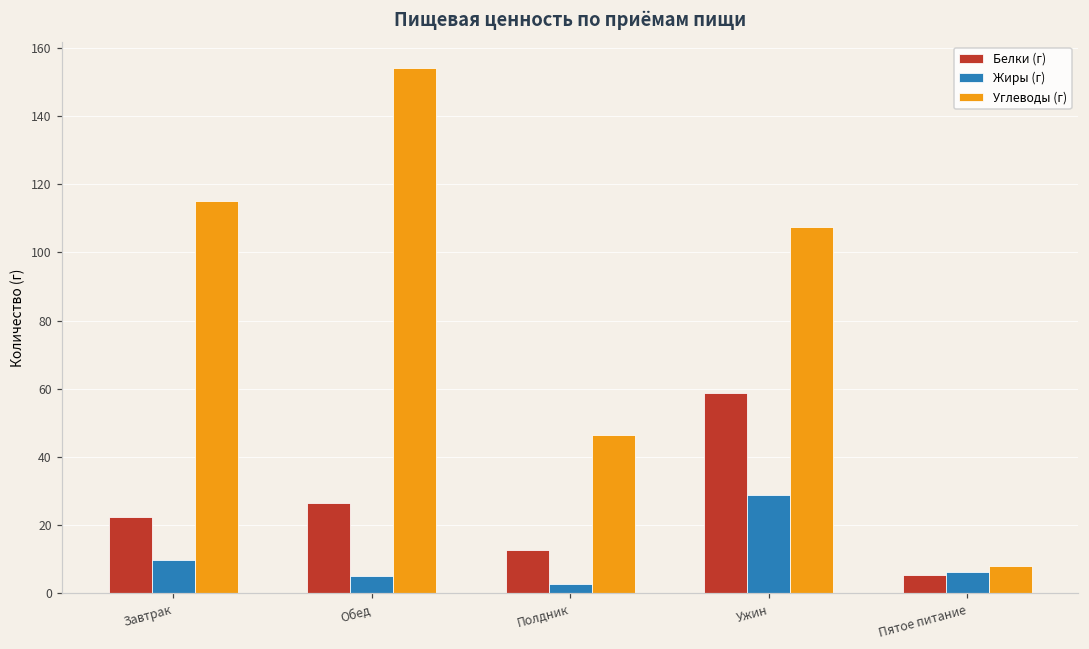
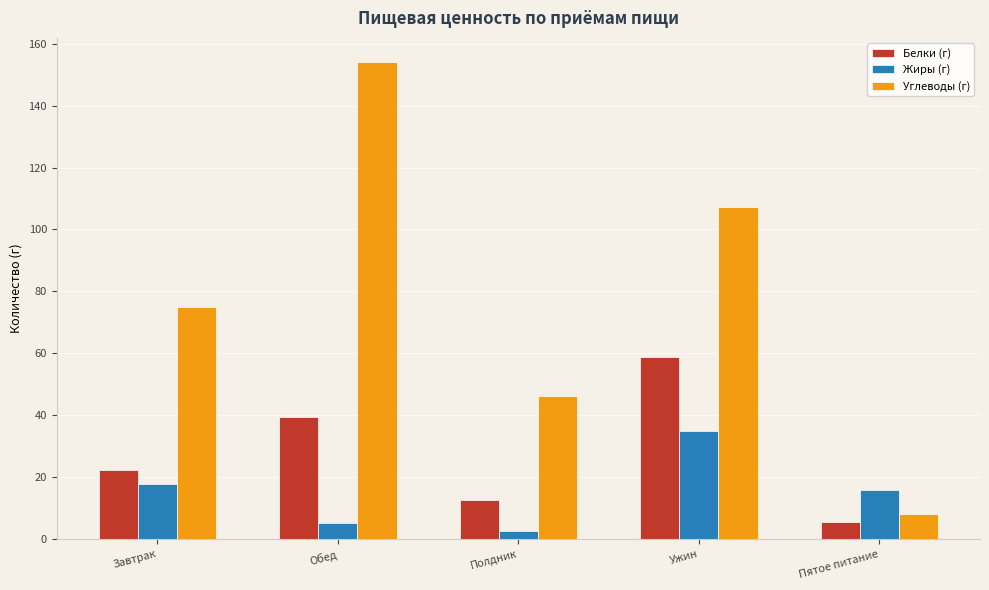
  {
    "Белки (г)": {
      "Завтрак": 22,
-     "Обед": 27,
+     "Обед": 40,
      "Полдник": 13,
      "Ужин": 59,
      "Пятое питание": 6
    },
    "Жиры (г)": {
-     "Завтрак": 10,
+     "Завтрак": 18,
      "Обед": 5,
      "Полдник": 3,
-     "Ужин": 29,
-     "Пятое питание": 6
+     "Ужин": 35,
+     "Пятое питание": 16
    },
    "Углеводы (г)": {
-     "Завтрак": 115,
+     "Завтрак": 75,
      "Обед": 154,
      "Полдник": 46,
      "Ужин": 107,
      "Пятое питание": 8
    }
  }
